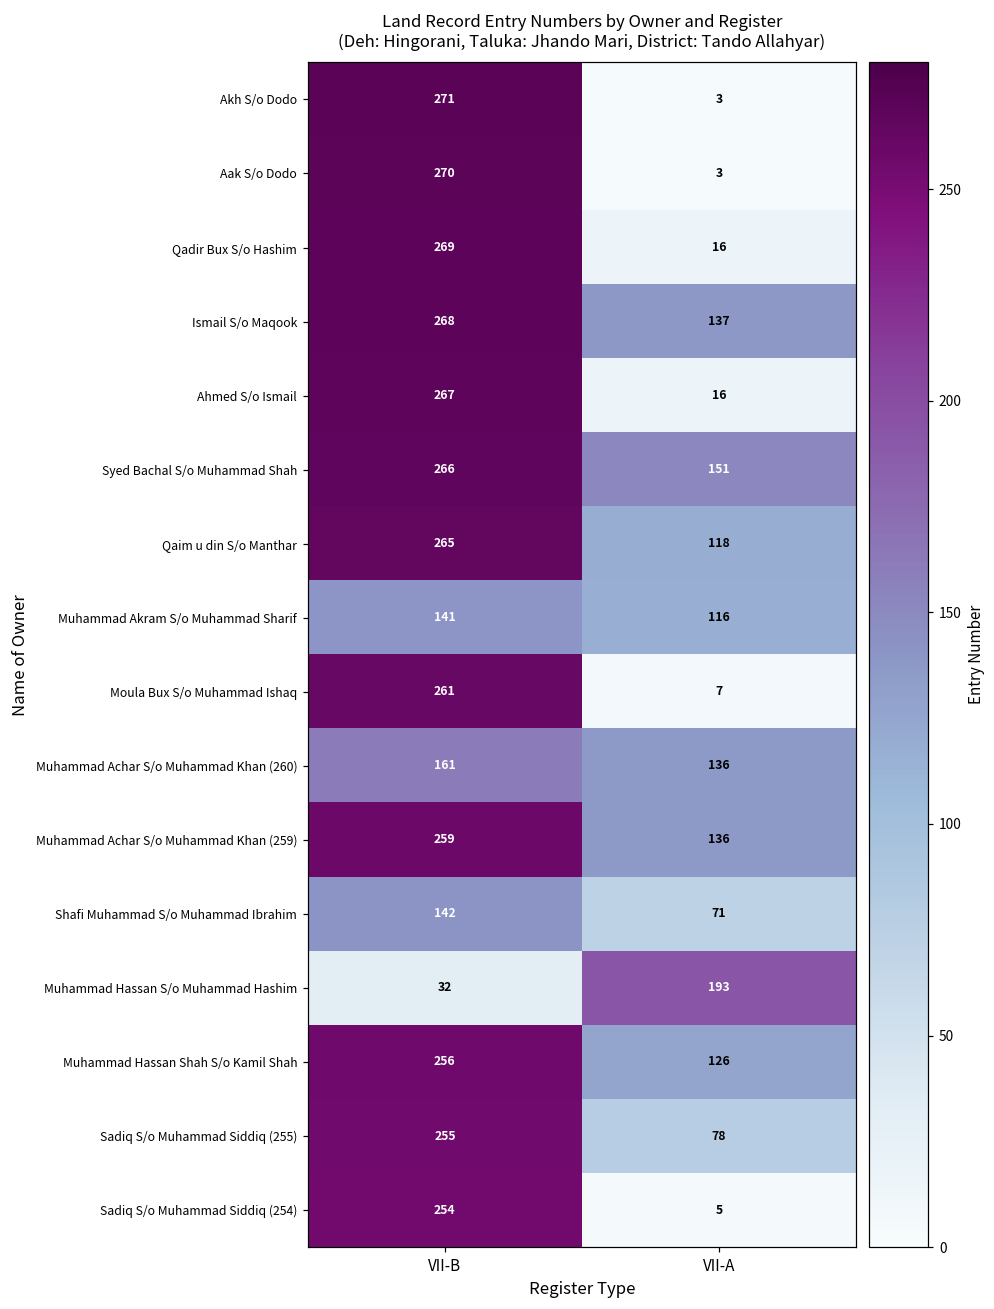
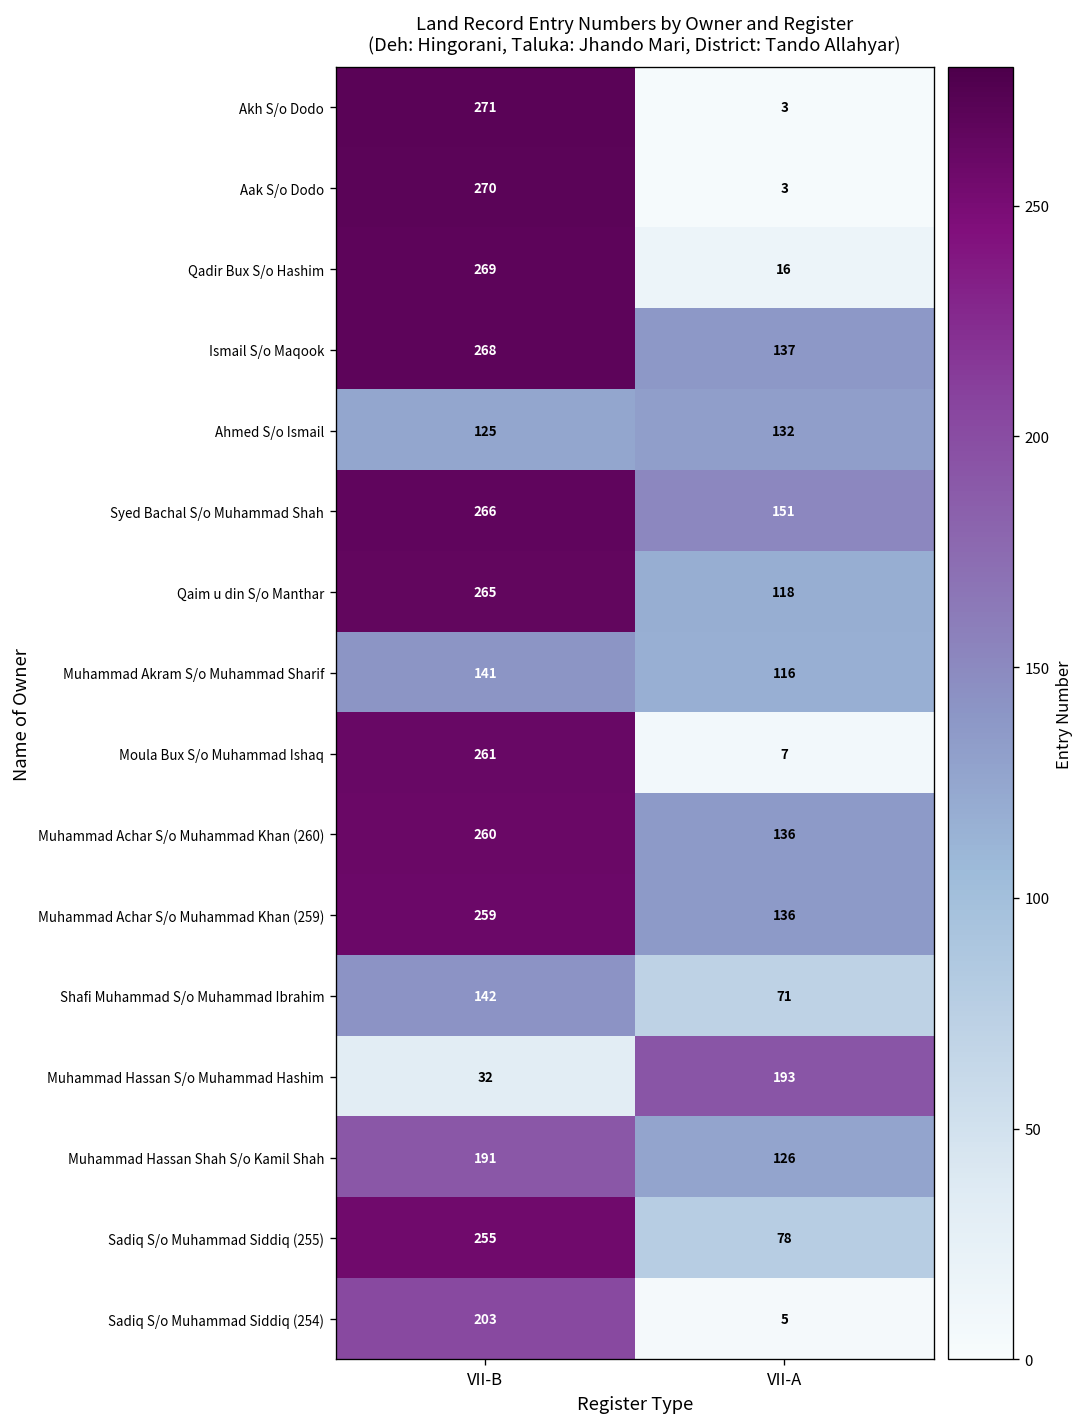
  {
    "Akh S/o Dodo": {
      "VII-B": 271,
      "VII-A": 3
    },
    "Aak S/o Dodo": {
      "VII-B": 270,
      "VII-A": 3
    },
    "Qadir Bux S/o Hashim": {
      "VII-B": 269,
      "VII-A": 16
    },
    "Ismail S/o Maqook": {
      "VII-B": 268,
      "VII-A": 137
    },
    "Ahmed S/o Ismail": {
-     "VII-B": 267,
-     "VII-A": 16
+     "VII-B": 125,
+     "VII-A": 132
    },
    "Syed Bachal S/o Muhammad Shah": {
      "VII-B": 266,
      "VII-A": 151
    },
    "Qaim u din S/o Manthar": {
      "VII-B": 265,
      "VII-A": 118
    },
    "Muhammad Akram S/o Muhammad Sharif": {
      "VII-B": 141,
      "VII-A": 116
    },
    "Moula Bux S/o Muhammad Ishaq": {
      "VII-B": 261,
      "VII-A": 7
    },
    "Muhammad Achar S/o Muhammad Khan (260)": {
-     "VII-B": 161,
+     "VII-B": 260,
      "VII-A": 136
    },
    "Muhammad Achar S/o Muhammad Khan (259)": {
      "VII-B": 259,
      "VII-A": 136
    },
    "Shafi Muhammad S/o Muhammad Ibrahim": {
      "VII-B": 142,
      "VII-A": 71
    },
    "Muhammad Hassan S/o Muhammad Hashim": {
      "VII-B": 32,
      "VII-A": 193
    },
    "Muhammad Hassan Shah S/o Kamil Shah": {
-     "VII-B": 256,
+     "VII-B": 191,
      "VII-A": 126
    },
    "Sadiq S/o Muhammad Siddiq (255)": {
      "VII-B": 255,
      "VII-A": 78
    },
    "Sadiq S/o Muhammad Siddiq (254)": {
-     "VII-B": 254,
+     "VII-B": 203,
      "VII-A": 5
    }
  }
